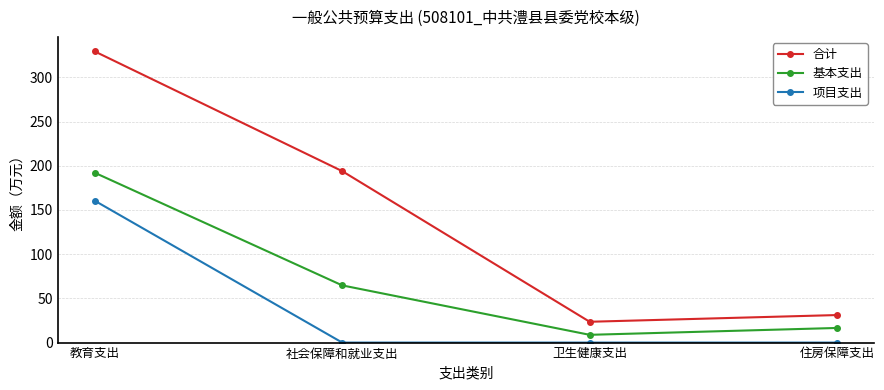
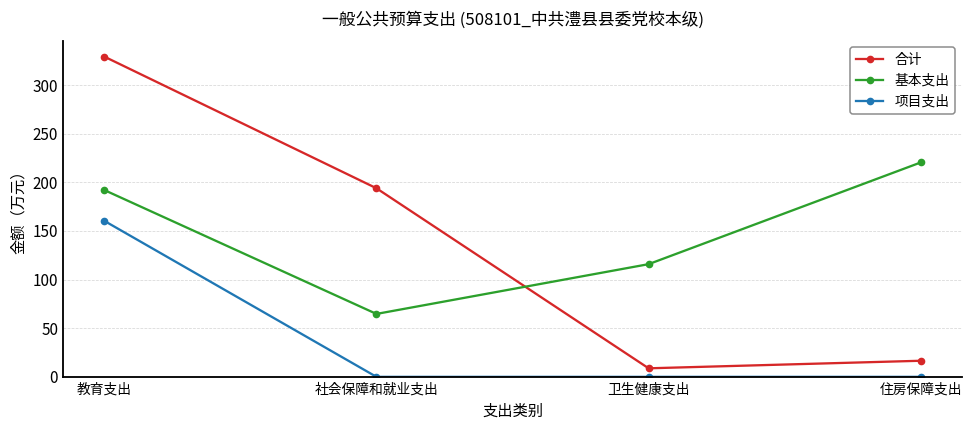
  {
    "合计": {
      "教育支出": 330,
      "社会保障和就业支出": 190,
-     "卫生健康支出": 20,
-     "住房保障支出": 30
+     "卫生健康支出": 10,
+     "住房保障支出": 20
    },
    "基本支出": {
      "教育支出": 190,
      "社会保障和就业支出": 60,
-     "卫生健康支出": 10,
-     "住房保障支出": 20
+     "卫生健康支出": 120,
+     "住房保障支出": 220
    },
    "项目支出": {
      "教育支出": 160,
      "社会保障和就业支出": 0,
      "卫生健康支出": 0,
      "住房保障支出": 0
    }
  }
